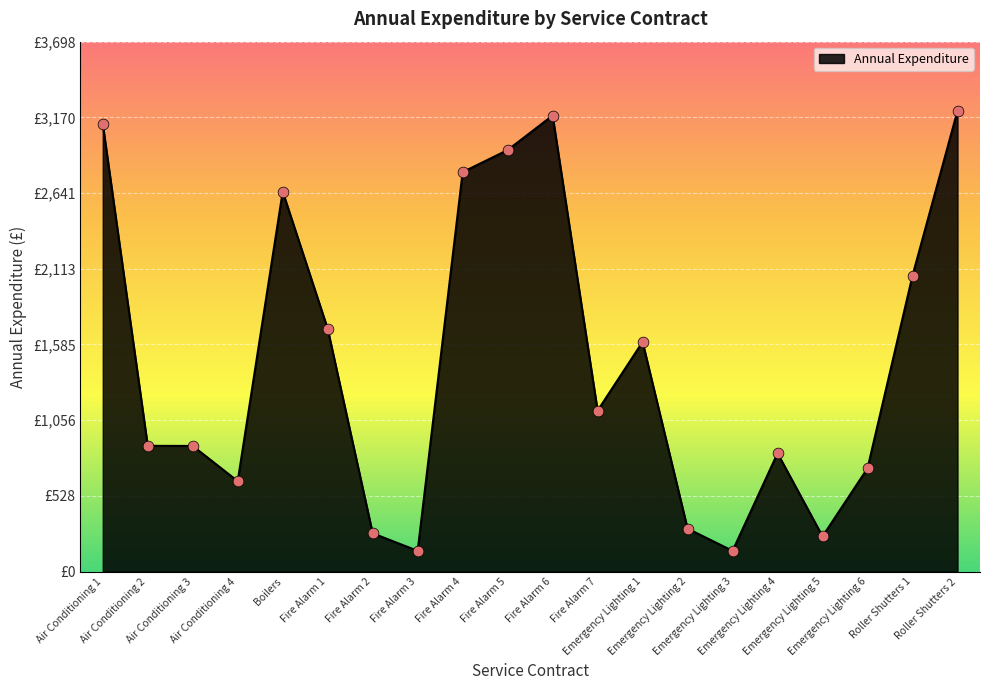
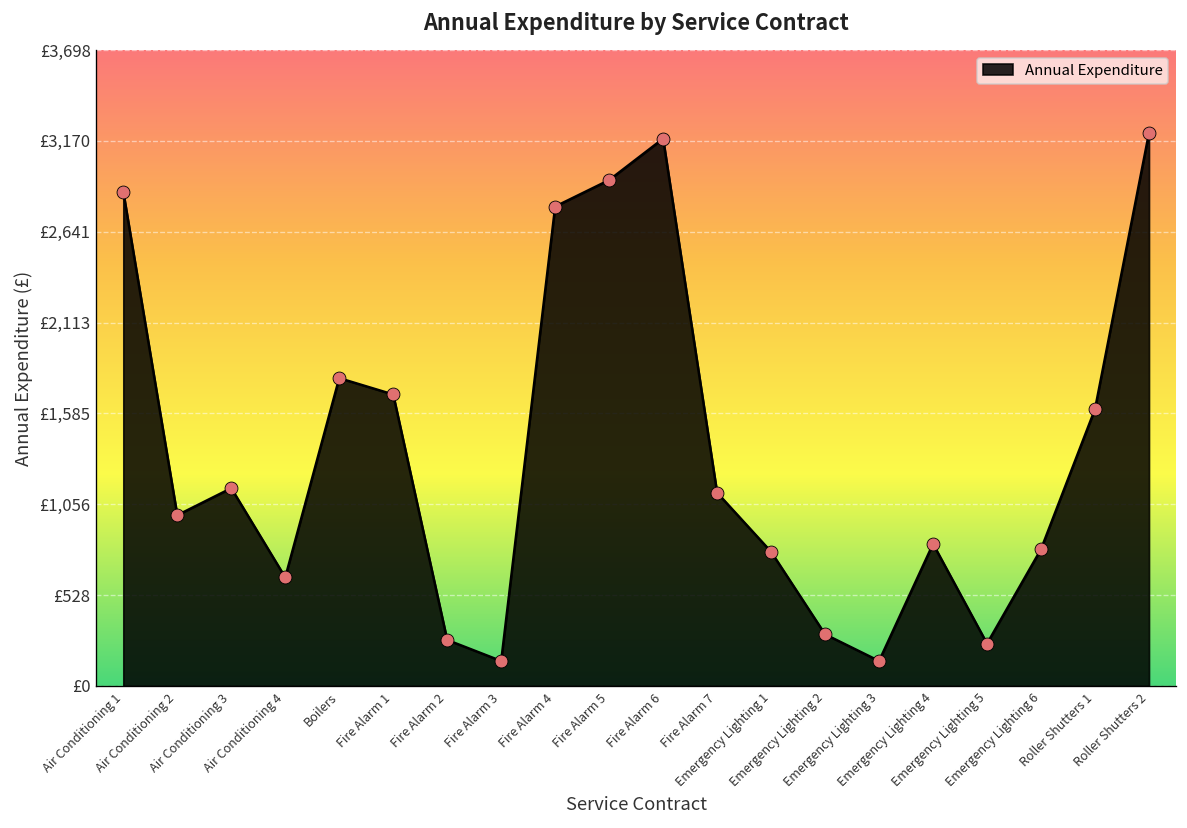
  {
-   "Air Conditioning 1": "£3,130",
-   "Air Conditioning 2": "£880",
-   "Air Conditioning 3": "£880",
+   "Air Conditioning 1": "£2,880",
+   "Air Conditioning 2": "£990",
+   "Air Conditioning 3": "£1,150",
    "Air Conditioning 4": "£630",
-   "Boilers": "£2,650",
+   "Boilers": "£1,790",
    "Fire Alarm 1": "£1,700",
    "Fire Alarm 2": "£270",
    "Fire Alarm 3": "£150",
    "Fire Alarm 4": "£2,790",
    "Fire Alarm 5": "£2,940",
    "Fire Alarm 6": "£3,180",
    "Fire Alarm 7": "£1,120",
-   "Emergency Lighting 1": "£1,600",
+   "Emergency Lighting 1": "£780",
    "Emergency Lighting 2": "£300",
    "Emergency Lighting 3": "£150",
    "Emergency Lighting 4": "£830",
    "Emergency Lighting 5": "£250",
-   "Emergency Lighting 6": "£720",
-   "Roller Shutters 1": "£2,070",
+   "Emergency Lighting 6": "£800",
+   "Roller Shutters 1": "£1,610",
    "Roller Shutters 2": "£3,220"
  }
